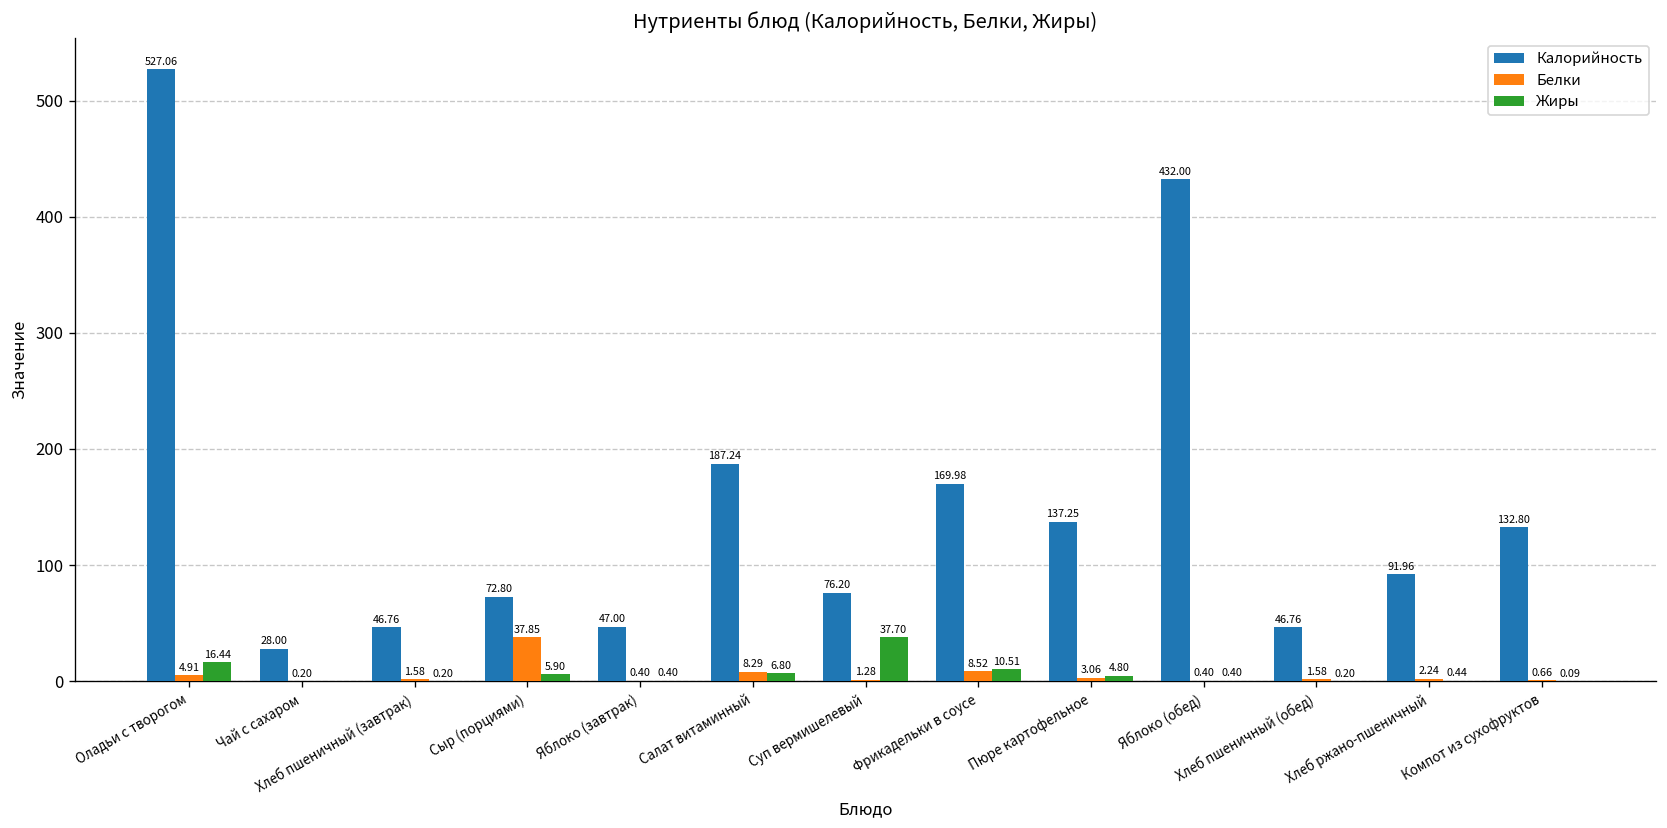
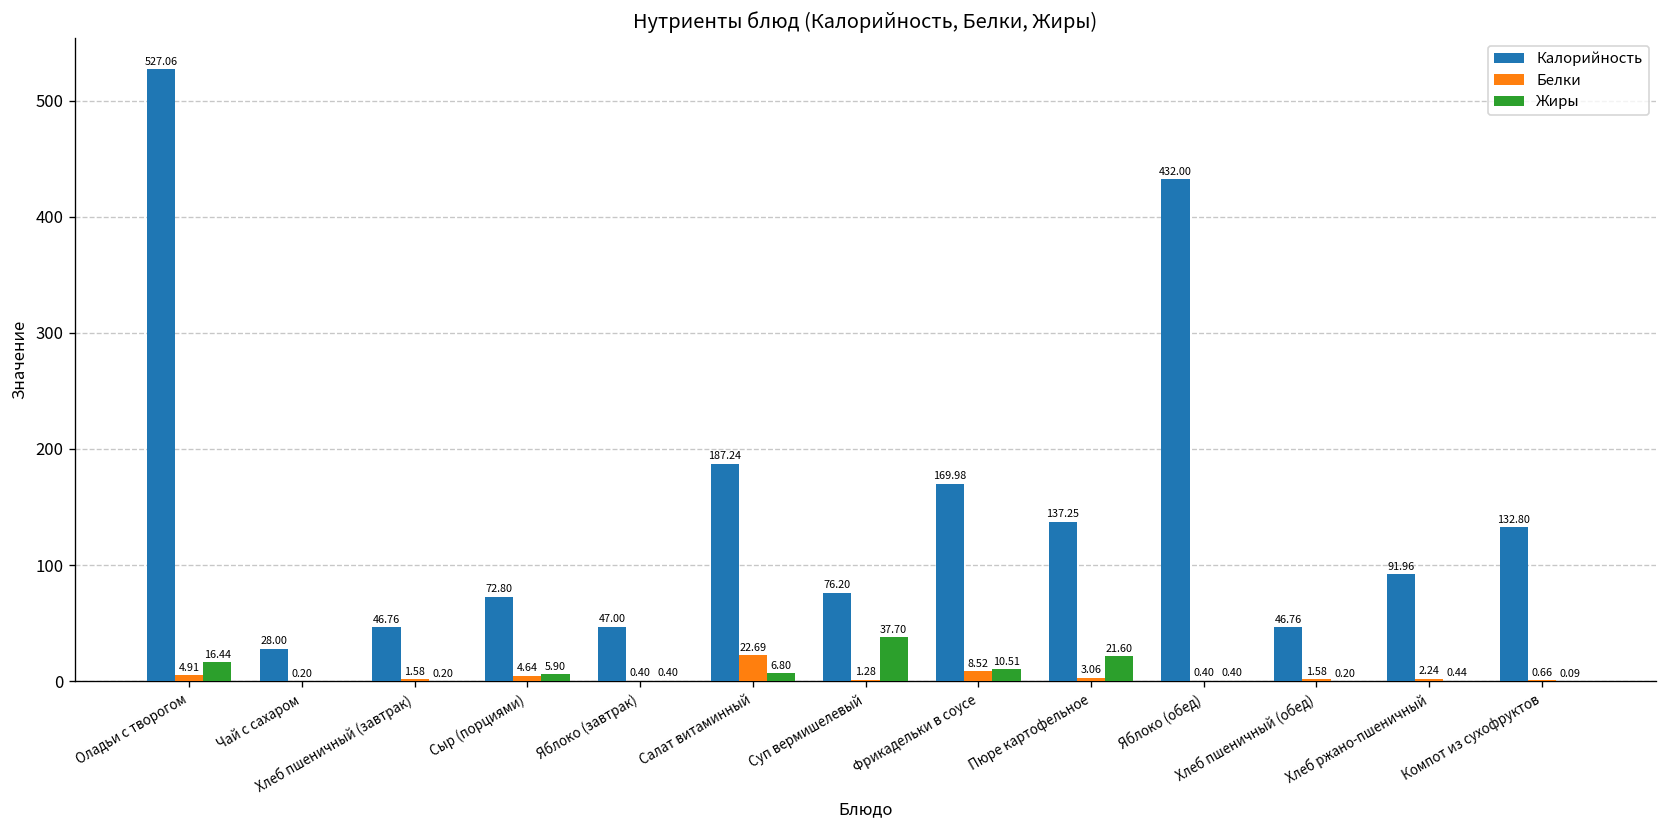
  {
    "Калорийность": {
      "Оладьи с творогом": 527.06,
      "Чай с сахаром": 28.00,
      "Хлеб пшеничный (завтрак)": 46.76,
      "Сыр (порциями)": 72.80,
      "Яблоко (завтрак)": 47.00,
      "Салат витаминный": 187.24,
      "Суп вермишелевый": 76.20,
      "Фрикадельки в соусе": 169.98,
      "Пюре картофельное": 137.25,
      "Яблоко (обед)": 432.00,
      "Хлеб пшеничный (обед)": 46.76,
      "Хлеб ржано-пшеничный": 91.96,
      "Компот из сухофруктов": 132.80
    },
    "Белки": {
      "Оладьи с творогом": 4.91,
      "Чай с сахаром": 0.20,
      "Хлеб пшеничный (завтрак)": 1.58,
-     "Сыр (порциями)": 37.85,
+     "Сыр (порциями)": 4.64,
      "Яблоко (завтрак)": 0.40,
-     "Салат витаминный": 8.29,
+     "Салат витаминный": 22.69,
      "Суп вермишелевый": 1.28,
      "Фрикадельки в соусе": 8.52,
      "Пюре картофельное": 3.06,
      "Яблоко (обед)": 0.40,
      "Хлеб пшеничный (обед)": 1.58,
      "Хлеб ржано-пшеничный": 2.24,
      "Компот из сухофруктов": 0.66
    },
    "Жиры": {
      "Оладьи с творогом": 16.44,
      "Хлеб пшеничный (завтрак)": 0.20,
      "Сыр (порциями)": 5.90,
      "Яблоко (завтрак)": 0.40,
      "Салат витаминный": 6.80,
      "Суп вермишелевый": 37.70,
      "Фрикадельки в соусе": 10.51,
-     "Пюре картофельное": 4.80,
+     "Пюре картофельное": 21.60,
      "Яблоко (обед)": 0.40,
      "Хлеб пшеничный (обед)": 0.20,
      "Хлеб ржано-пшеничный": 0.44,
      "Компот из сухофруктов": 0.09
    }
  }
